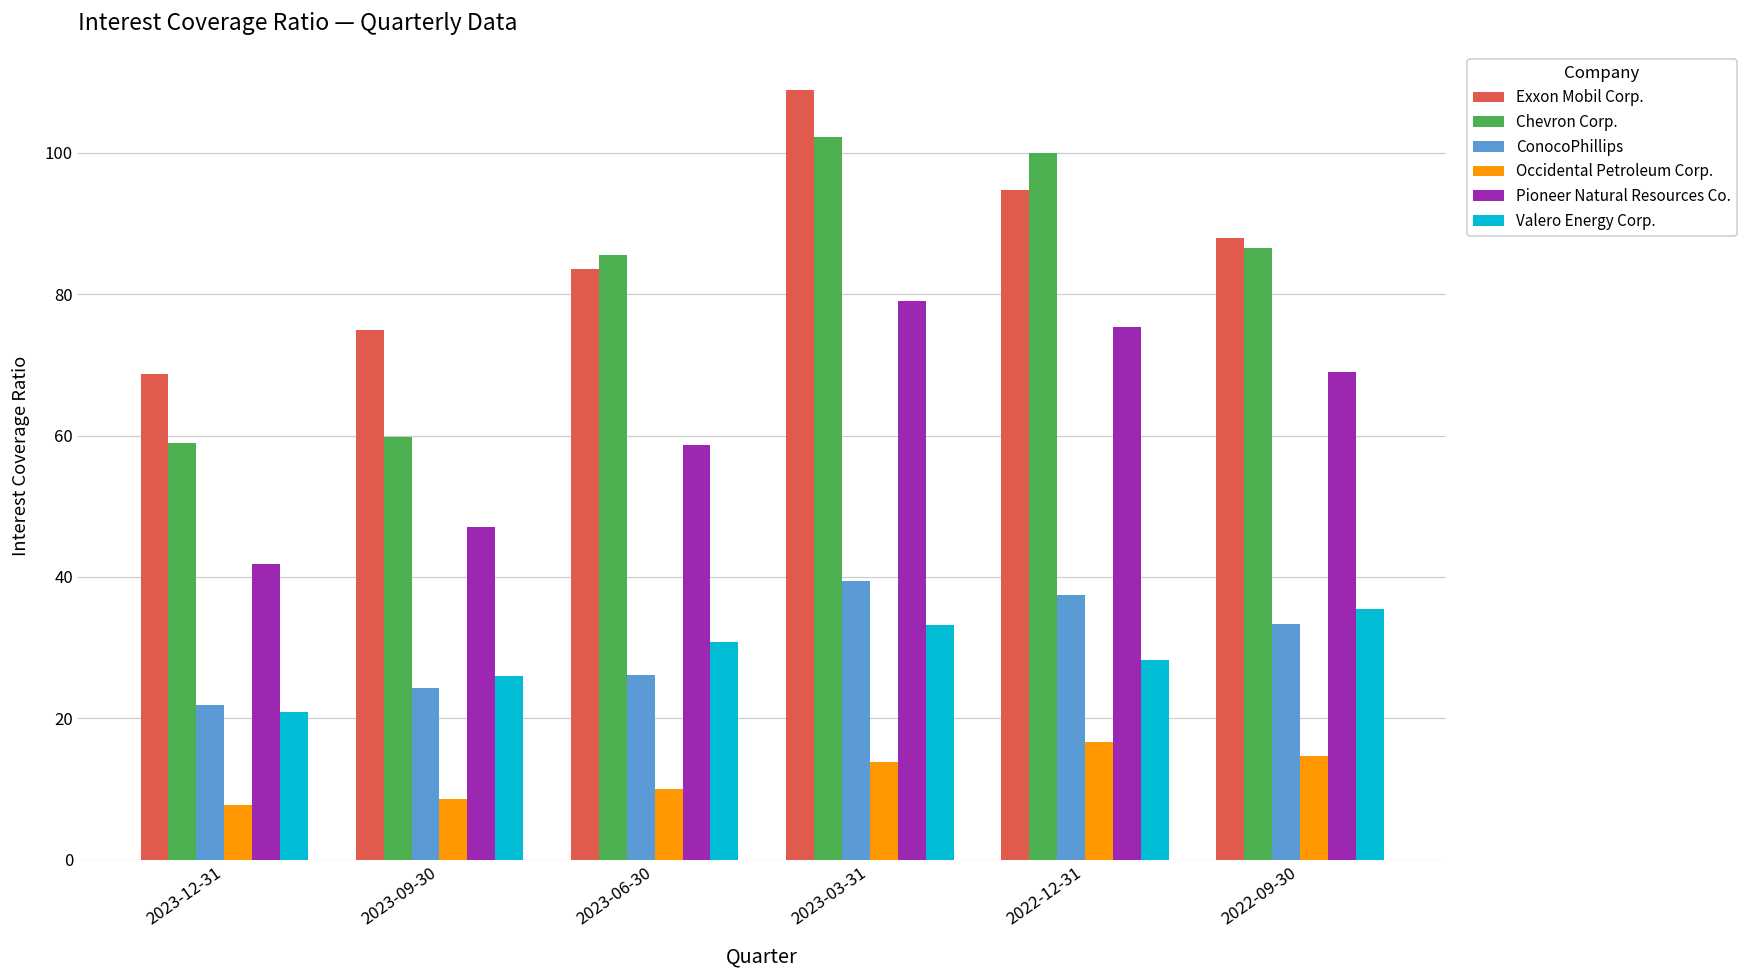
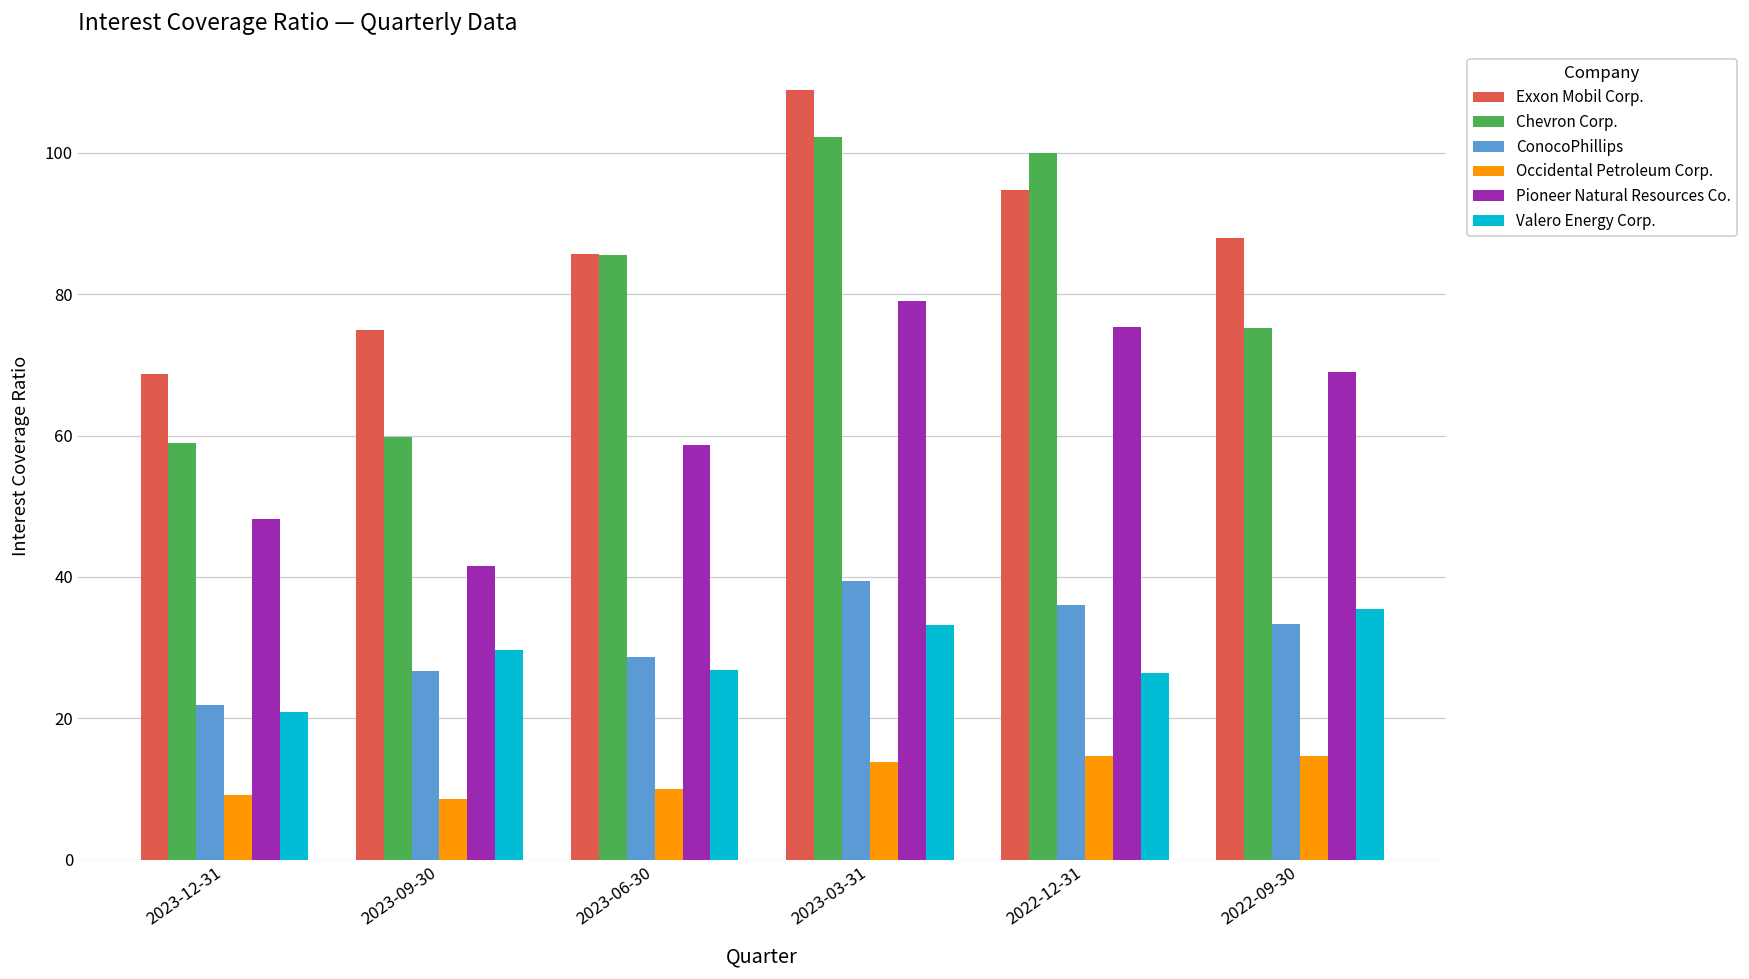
  {
    "Exxon Mobil Corp.": {
      "2023-12-31": 69,
      "2023-09-30": 75,
-     "2023-06-30": 84,
+     "2023-06-30": 86,
      "2023-03-31": 109,
      "2022-12-31": 95,
      "2022-09-30": 88
    },
    "Chevron Corp.": {
      "2023-12-31": 59,
      "2023-09-30": 60,
      "2023-06-30": 86,
      "2023-03-31": 102,
      "2022-12-31": 100,
-     "2022-09-30": 86
+     "2022-09-30": 75
    },
    "ConocoPhillips": {
      "2023-12-31": 22,
-     "2023-09-30": 24,
-     "2023-06-30": 26,
+     "2023-09-30": 27,
+     "2023-06-30": 29,
      "2023-03-31": 39,
-     "2022-12-31": 37,
+     "2022-12-31": 36,
      "2022-09-30": 33
    },
    "Occidental Petroleum Corp.": {
-     "2023-12-31": 8,
+     "2023-12-31": 9,
      "2023-09-30": 9,
      "2023-06-30": 10,
      "2023-03-31": 14,
-     "2022-12-31": 17,
+     "2022-12-31": 15,
      "2022-09-30": 15
    },
    "Pioneer Natural Resources Co.": {
-     "2023-12-31": 42,
-     "2023-09-30": 47,
+     "2023-12-31": 48,
+     "2023-09-30": 42,
      "2023-06-30": 59,
      "2023-03-31": 79,
      "2022-12-31": 75,
      "2022-09-30": 69
    },
    "Valero Energy Corp.": {
      "2023-12-31": 21,
-     "2023-09-30": 26,
-     "2023-06-30": 31,
+     "2023-09-30": 30,
+     "2023-06-30": 27,
      "2023-03-31": 33,
-     "2022-12-31": 28,
+     "2022-12-31": 26,
      "2022-09-30": 36
    }
  }
